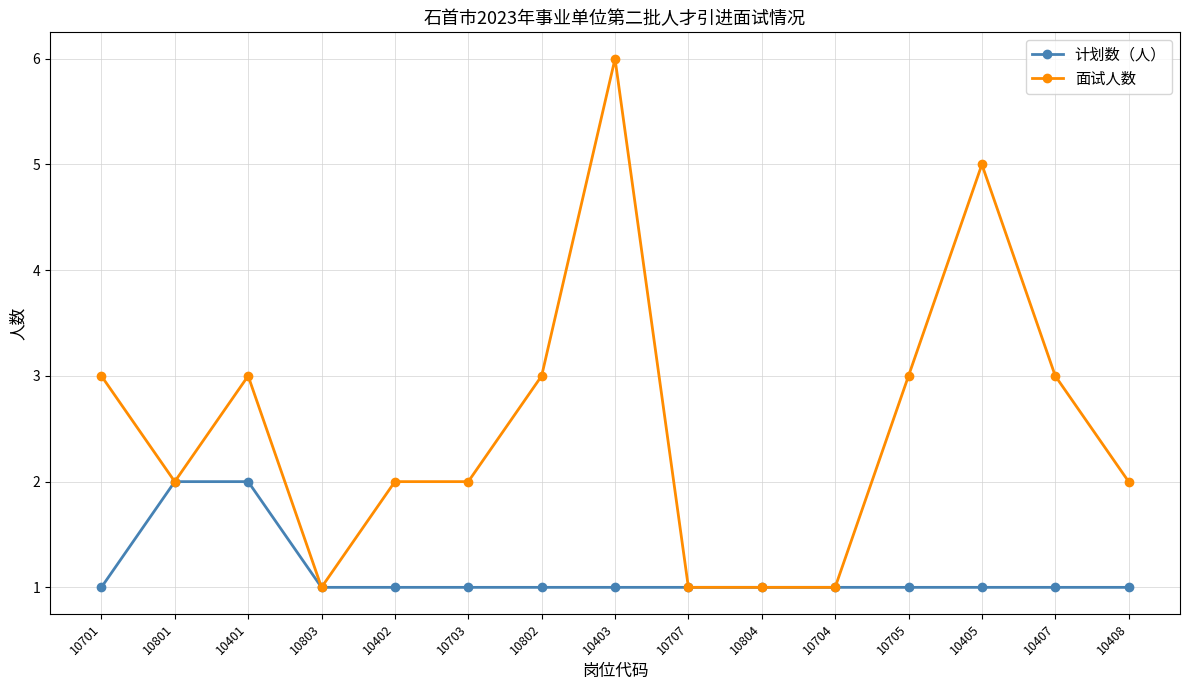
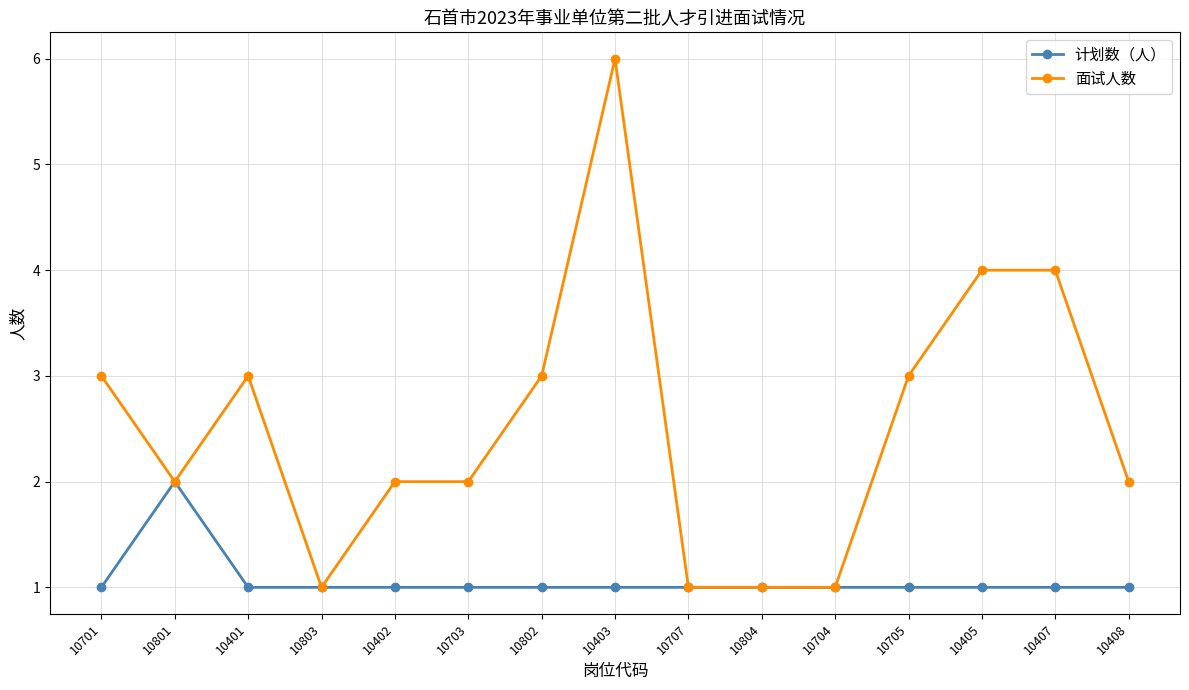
  {
    "计划数（人）": {
      "10701": 1,
-     "10401": 2,
+     "10401": 1,
      "10402": 1,
      "10703": 1,
      "10802": 1,
      "10403": 1,
      "10705": 1,
      "10405": 1,
      "10407": 1,
      "10408": 1
    },
    "面试人数": {
      "10701": 3,
      "10401": 3,
      "10402": 2,
      "10703": 2,
      "10802": 3,
      "10403": 6,
      "10705": 3,
-     "10405": 5,
-     "10407": 3,
+     "10405": 4,
+     "10407": 4,
      "10408": 2
    }
  }
